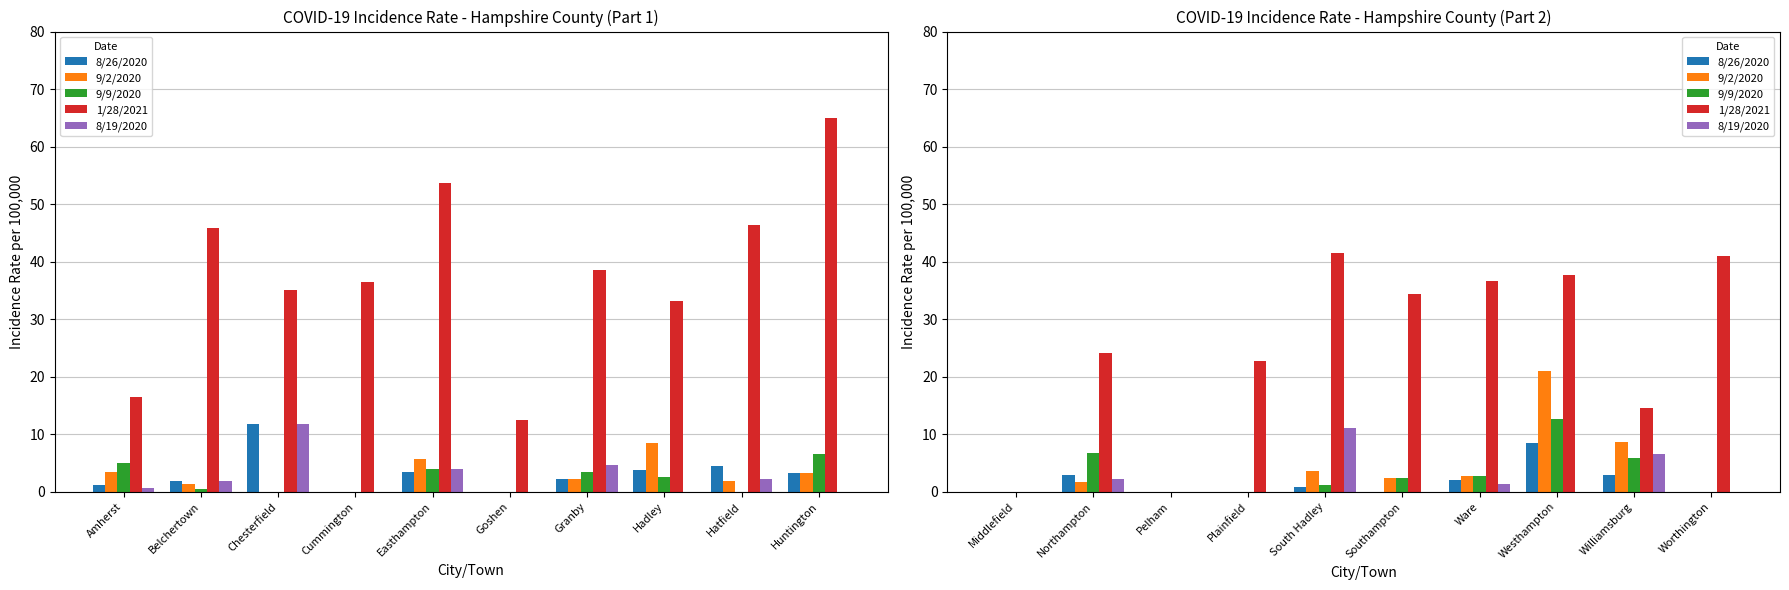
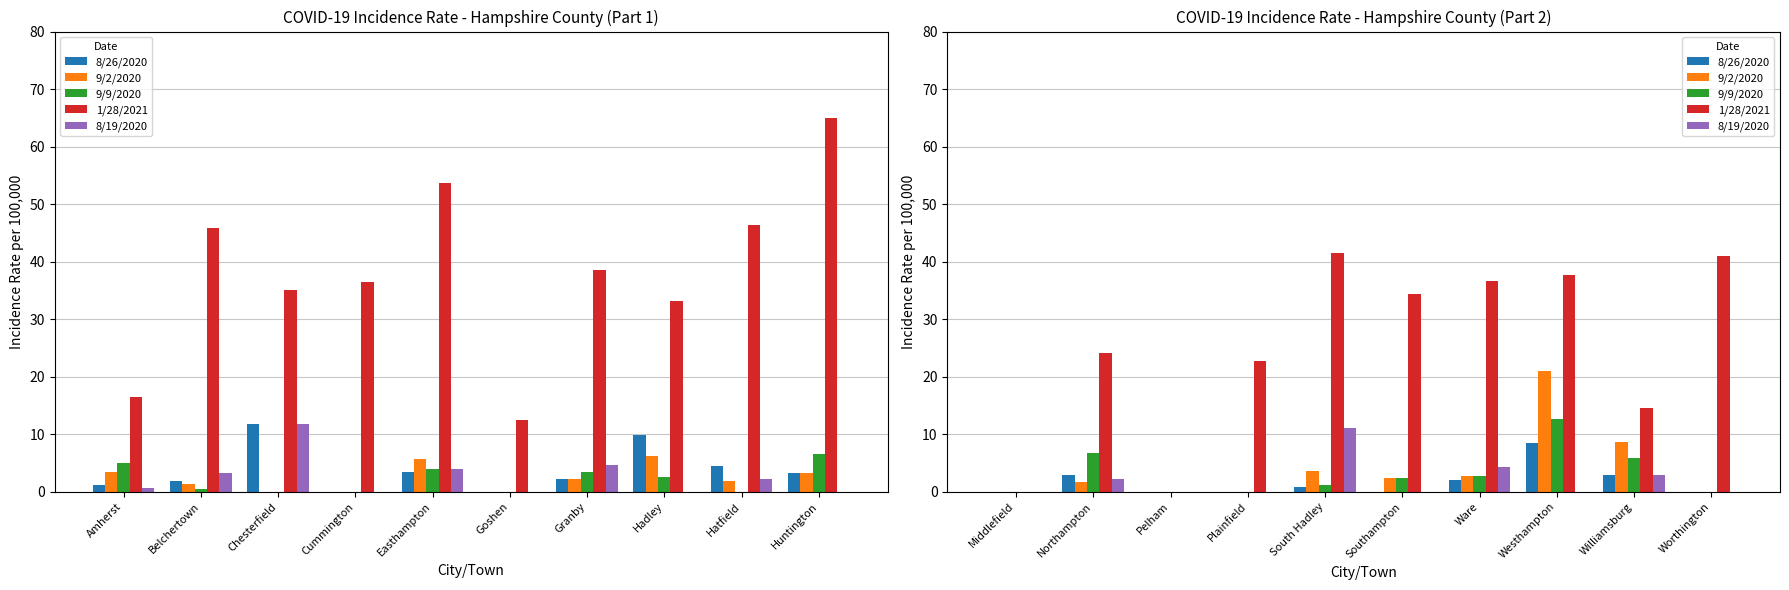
  {
    "COVID-19 Incidence Rate - Hampshire County (Part 1)": {
      "8/26/2020": {
        "Amherst": 1,
        "Belchertown": 2,
        "Chesterfield": 12,
        "Cummington": 0,
        "Easthampton": 4,
        "Goshen": 0,
        "Granby": 2,
-       "Hadley": 4,
+       "Hadley": 10,
        "Hatfield": 4,
        "Huntington": 3
      },
      "9/2/2020": {
        "Amherst": 4,
        "Belchertown": 1,
        "Chesterfield": 0,
        "Cummington": 0,
        "Easthampton": 6,
        "Goshen": 0,
        "Granby": 2,
-       "Hadley": 9,
+       "Hadley": 6,
        "Hatfield": 2,
        "Huntington": 3
      },
      "9/9/2020": {
        "Amherst": 5,
        "Chesterfield": 0,
        "Cummington": 0,
        "Easthampton": 4,
        "Goshen": 0,
        "Granby": 4,
        "Hadley": 3,
        "Hatfield": 0,
        "Huntington": 7
      },
      "1/28/2021": {
        "Amherst": 17,
        "Belchertown": 46,
        "Chesterfield": 35,
        "Cummington": 36,
        "Easthampton": 54,
        "Goshen": 12,
        "Granby": 39,
        "Hadley": 33,
        "Hatfield": 46,
        "Huntington": 65
      },
      "8/19/2020": {
        "Amherst": 1,
-       "Belchertown": 2,
+       "Belchertown": 3,
        "Chesterfield": 12,
        "Cummington": 0,
        "Easthampton": 4,
        "Goshen": 0,
        "Granby": 5,
        "Hadley": 0,
        "Hatfield": 2,
        "Huntington": 0
      }
    },
    "COVID-19 Incidence Rate - Hampshire County (Part 2)": {
      "8/26/2020": {
        "Middlefield": 0,
        "Northampton": 3,
        "Pelham": 0,
        "Plainfield": 0,
        "South Hadley": 1,
        "Southampton": 0,
        "Ware": 2,
        "Westhampton": 8,
        "Williamsburg": 3,
        "Worthington": 0
      },
      "9/2/2020": {
        "Middlefield": 0,
        "Northampton": 2,
        "Pelham": 0,
        "Plainfield": 0,
        "South Hadley": 4,
        "Southampton": 2,
        "Ware": 3,
        "Westhampton": 21,
        "Williamsburg": 9,
        "Worthington": 0
      },
      "9/9/2020": {
        "Middlefield": 0,
        "Northampton": 7,
        "Pelham": 0,
        "Plainfield": 0,
        "South Hadley": 1,
        "Southampton": 2,
        "Ware": 3,
        "Westhampton": 13,
        "Williamsburg": 6,
        "Worthington": 0
      },
      "1/28/2021": {
        "Middlefield": 0,
        "Northampton": 24,
        "Pelham": 0,
        "Plainfield": 23,
        "South Hadley": 42,
        "Southampton": 34,
        "Ware": 37,
        "Westhampton": 38,
        "Williamsburg": 15,
        "Worthington": 41
      },
      "8/19/2020": {
        "Middlefield": 0,
        "Northampton": 2,
        "Pelham": 0,
        "Plainfield": 0,
        "South Hadley": 11,
        "Southampton": 0,
-       "Ware": 1,
+       "Ware": 4,
        "Westhampton": 0,
-       "Williamsburg": 7,
+       "Williamsburg": 3,
        "Worthington": 0
      }
    }
  }
